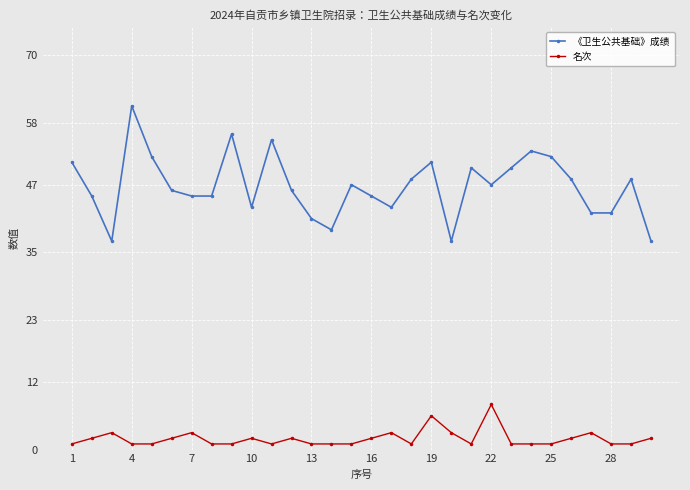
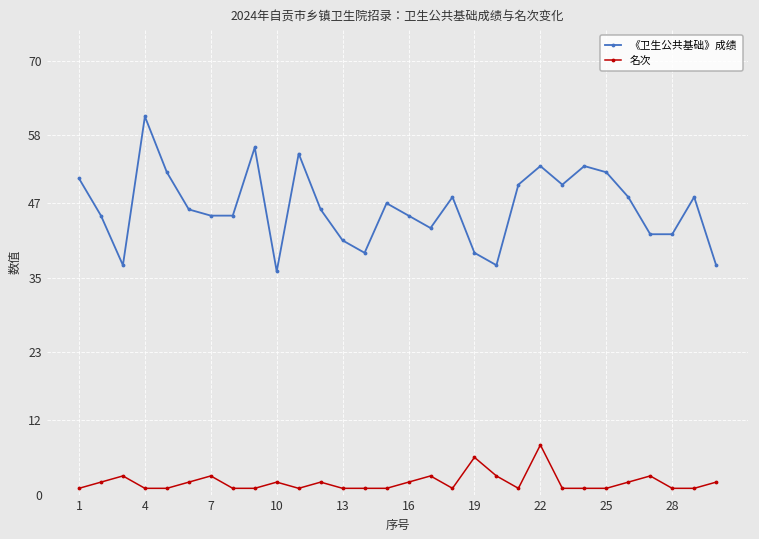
  {
    "《卫生公共基础》成绩": {
      "1": 51,
      "4": 61,
      "7": 45,
-     "10": 43,
+     "10": 36,
      "13": 41,
      "16": 45,
-     "19": 51,
-     "22": 47,
+     "19": 39,
+     "22": 53,
      "25": 52,
      "28": 42
    },
    "名次": {
      "1": 1,
      "4": 1,
      "7": 3,
      "10": 2,
      "13": 1,
      "16": 2,
      "19": 6,
      "22": 8,
      "25": 1,
      "28": 1
    }
  }
